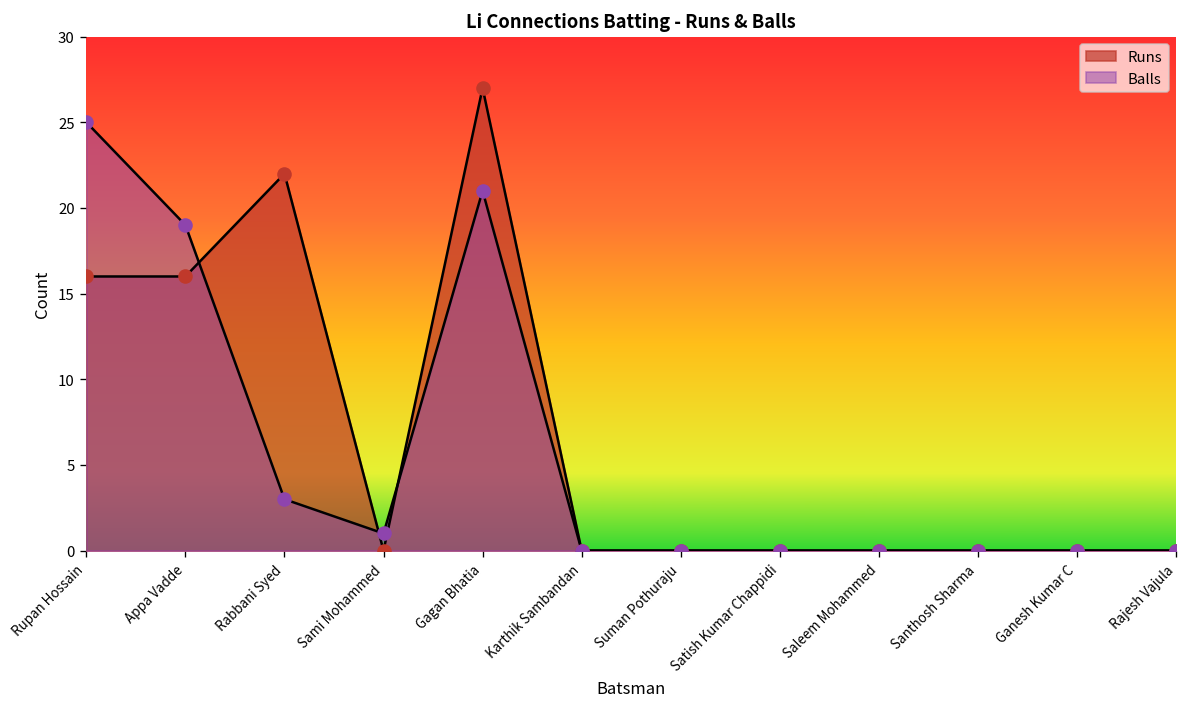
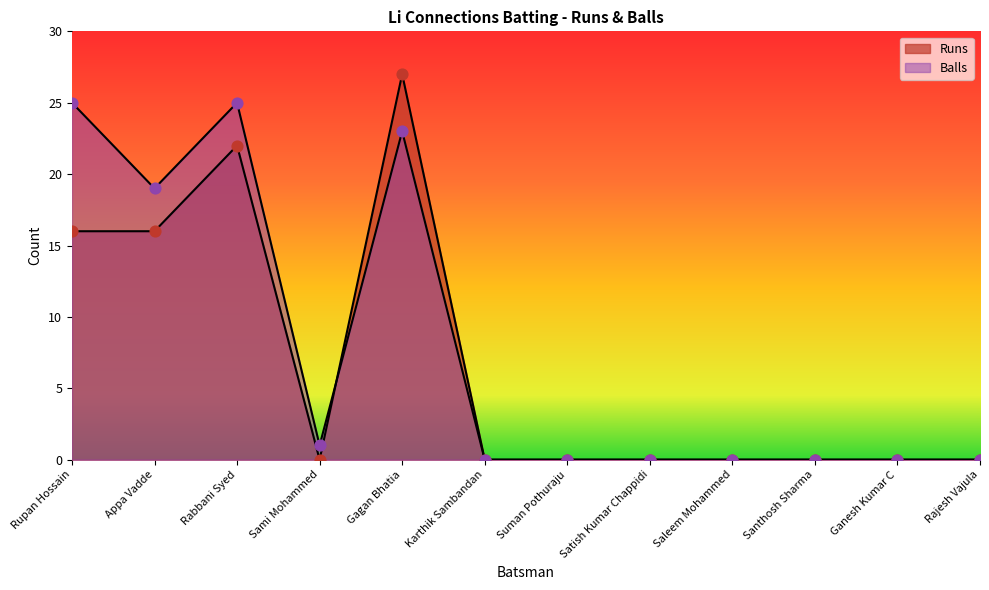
  {
    "Runs": {
      "Rupan Hossain": 16,
      "Appa Vadde": 16,
      "Rabbani Syed": 22,
      "Sami Mohammed": 0,
      "Gagan Bhatia": 27
    },
    "Balls": {
      "Rupan Hossain": 25,
      "Appa Vadde": 19,
-     "Rabbani Syed": 3,
+     "Rabbani Syed": 25,
      "Sami Mohammed": 1,
-     "Gagan Bhatia": 21
+     "Gagan Bhatia": 23
    }
  }
